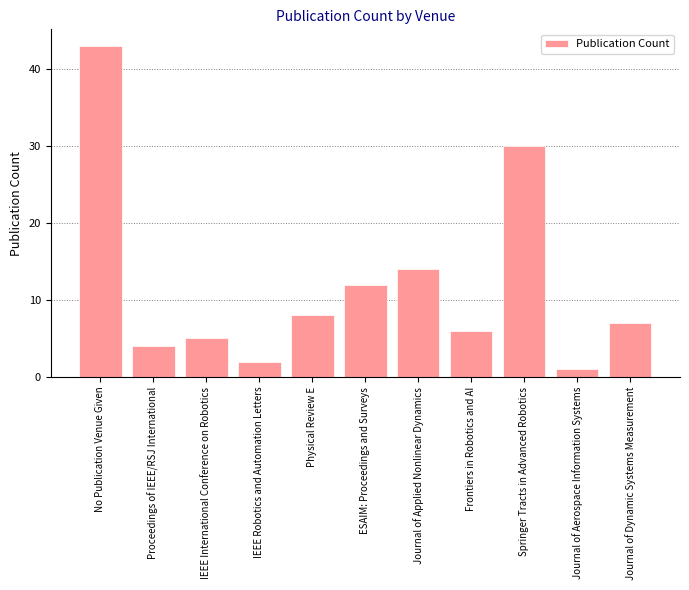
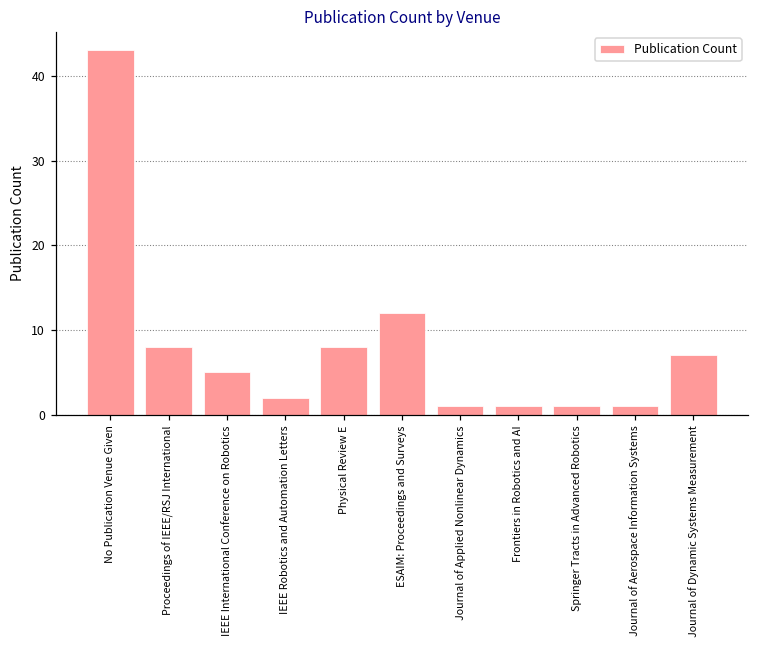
  {
    "No Publication Venue Given": 43,
-   "Proceedings of IEEE/RSJ International": 4,
+   "Proceedings of IEEE/RSJ International": 8,
    "IEEE International Conference on Robotics": 5,
    "IEEE Robotics and Automation Letters": 2,
    "Physical Review E": 8,
    "ESAIM: Proceedings and Surveys": 12,
-   "Journal of Applied Nonlinear Dynamics": 14,
-   "Frontiers in Robotics and AI": 6,
-   "Springer Tracts in Advanced Robotics": 30,
+   "Journal of Applied Nonlinear Dynamics": 1,
+   "Frontiers in Robotics and AI": 1,
+   "Springer Tracts in Advanced Robotics": 1,
    "Journal of Aerospace Information Systems": 1,
    "Journal of Dynamic Systems Measurement": 7
  }
